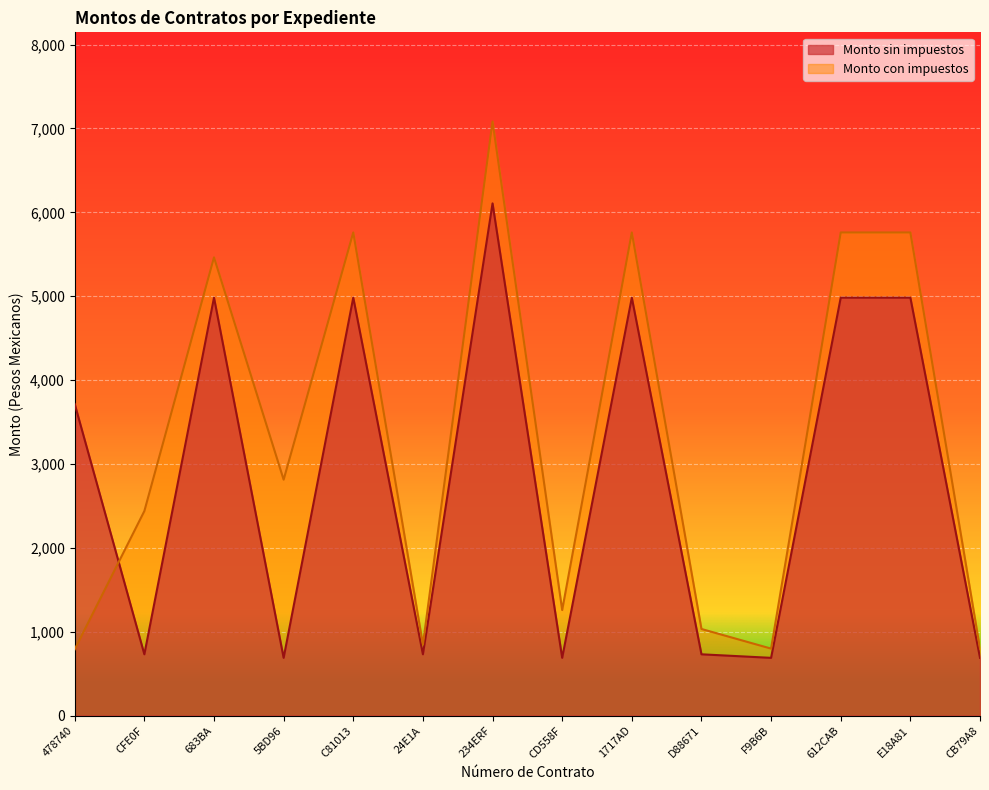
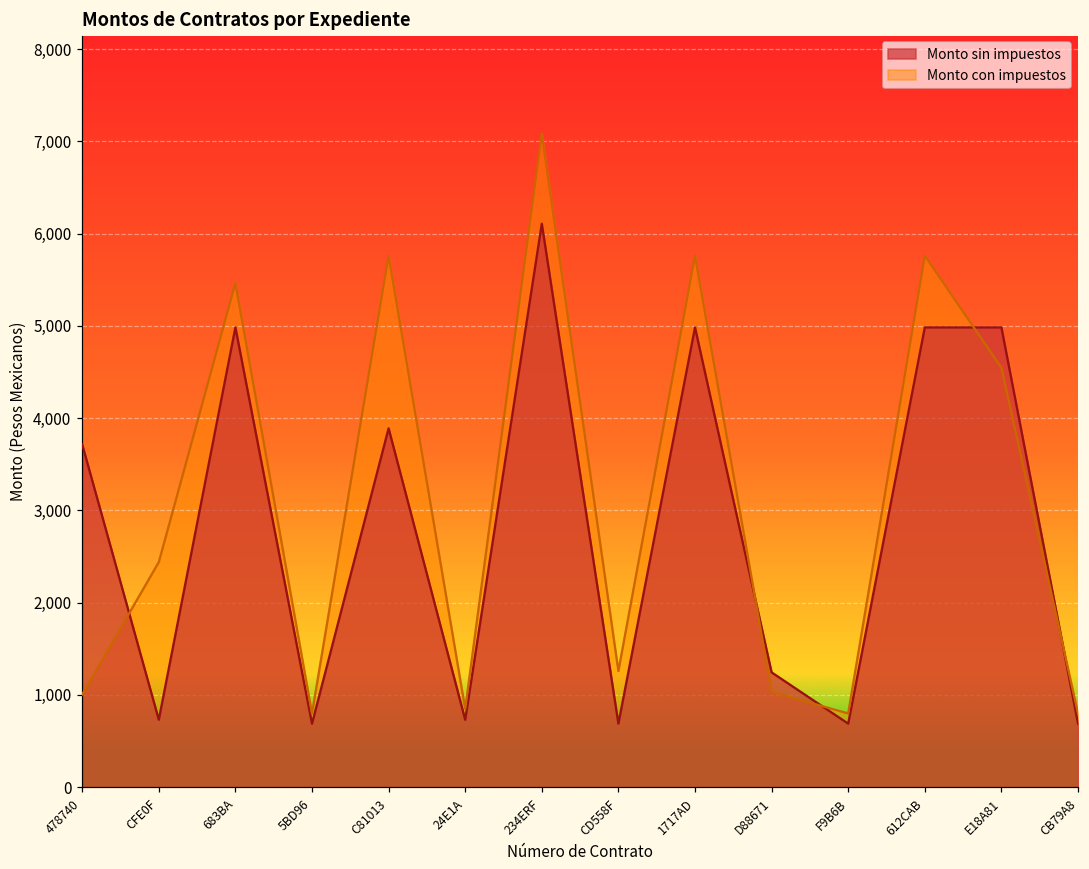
  {
    "Monto sin impuestos": {
      "478740": "3,700",
      "CFE0F": "700",
      "683BA": "5,000",
      "5BD96": "700",
-     "C81013": "5,000",
+     "C81013": "3,900",
      "24E1A": "700",
      "234ERF": "6,100",
      "CD558F": "700",
      "1717AD": "5,000",
-     "D88671": "700",
+     "D88671": "1,200",
      "F9B6B": "700",
      "612CAB": "5,000",
      "E18A81": "5,000",
      "CB79A8": "700"
    },
    "Monto con impuestos": {
-     "478740": "800",
+     "478740": "1,000",
      "CFE0F": "2,400",
      "683BA": "5,500",
-     "5BD96": "2,800",
+     "5BD96": "800",
      "C81013": "5,800",
      "24E1A": "800",
      "234ERF": "7,100",
      "CD558F": "1,300",
      "1717AD": "5,800",
      "D88671": "1,000",
      "F9B6B": "800",
      "612CAB": "5,800",
-     "E18A81": "5,800",
+     "E18A81": "4,500",
      "CB79A8": "800"
    }
  }
